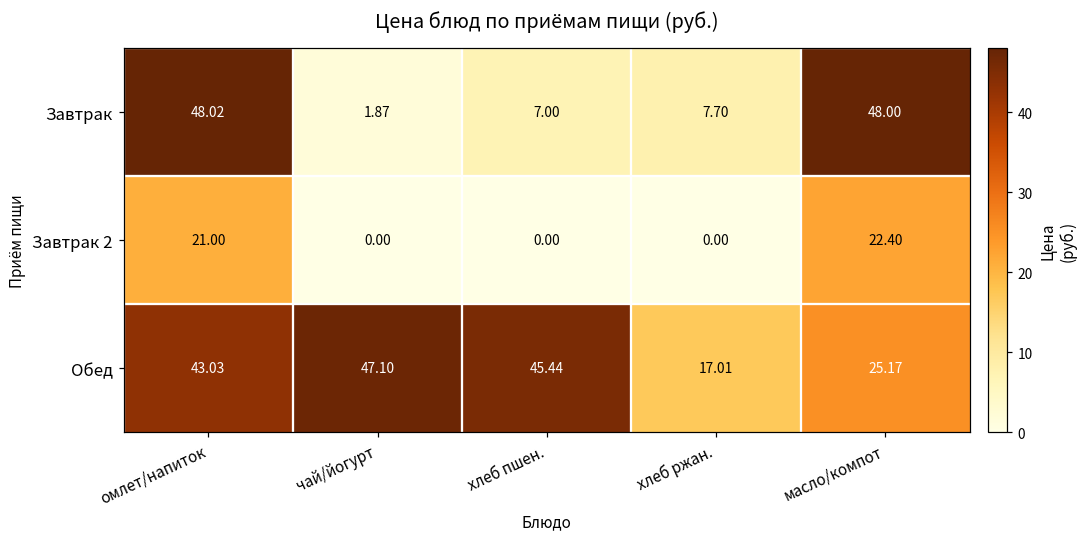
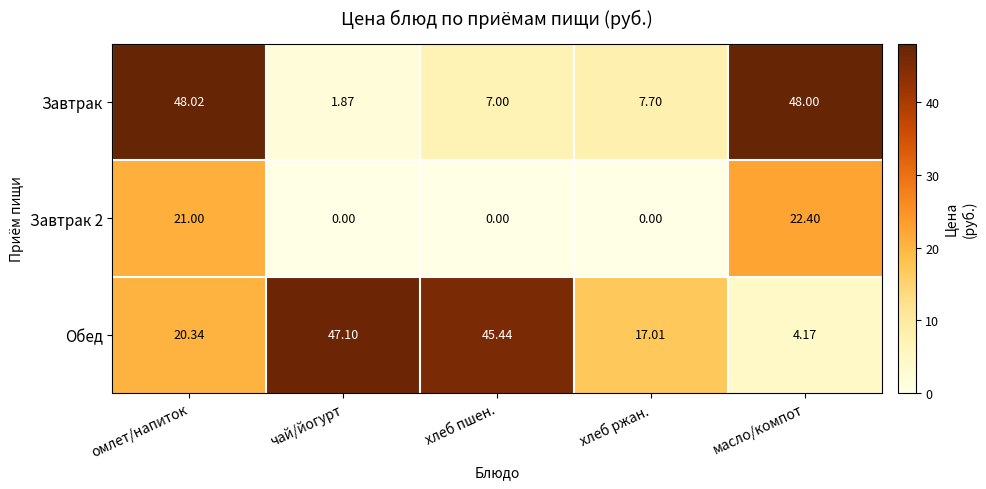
  {
    "Завтрак": {
      "омлет/напиток": 48.02,
      "чай/йогурт": 1.87,
      "хлеб пшен.": 7.00,
      "хлеб ржан.": 7.70,
      "масло/компот": 48.00
    },
    "Завтрак 2": {
      "омлет/напиток": 21.00,
      "чай/йогурт": 0.00,
      "хлеб пшен.": 0.00,
      "хлеб ржан.": 0.00,
      "масло/компот": 22.40
    },
    "Обед": {
-     "омлет/напиток": 43.03,
+     "омлет/напиток": 20.34,
      "чай/йогурт": 47.10,
      "хлеб пшен.": 45.44,
      "хлеб ржан.": 17.01,
-     "масло/компот": 25.17
+     "масло/компот": 4.17
    }
  }
